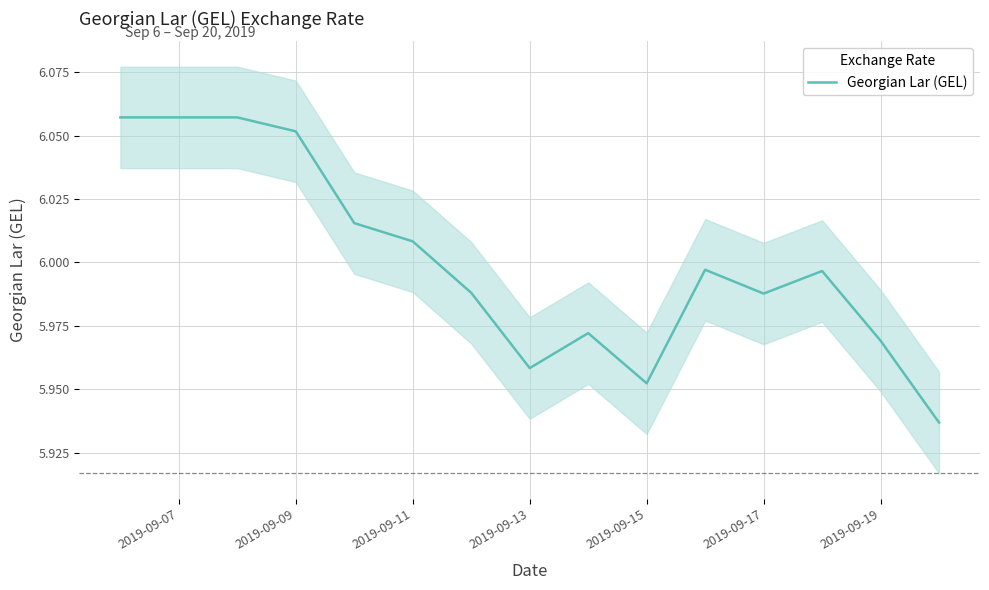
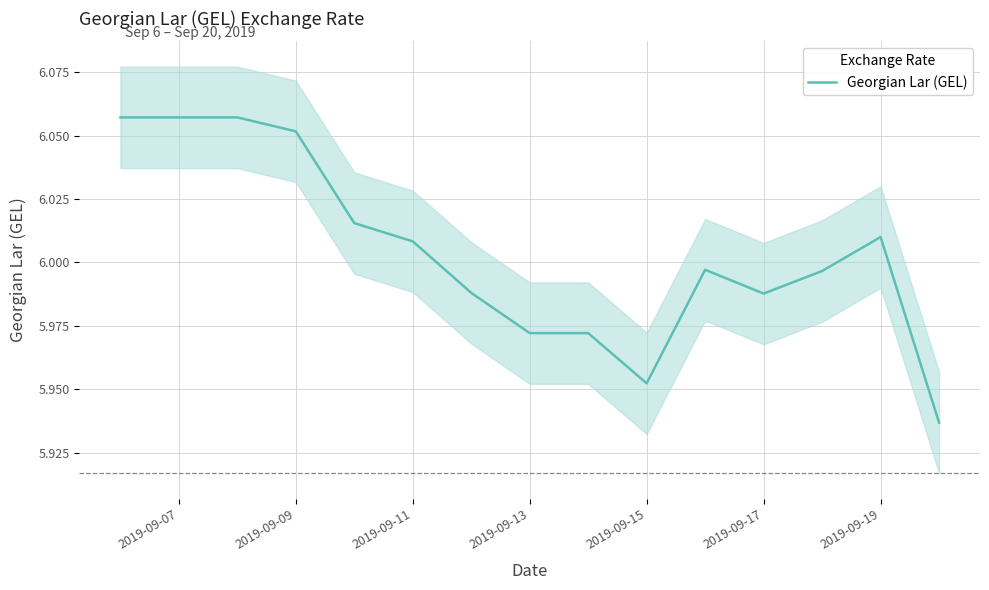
  {
    "Georgian Lar (GEL)": {
      "2019-09-07": 6.057,
      "2019-09-09": 6.052,
      "2019-09-11": 6.008,
-     "2019-09-13": 5.958,
+     "2019-09-13": 5.972,
      "2019-09-15": 5.952,
      "2019-09-17": 5.988,
-     "2019-09-19": 5.969
+     "2019-09-19": 6.010
    }
  }
